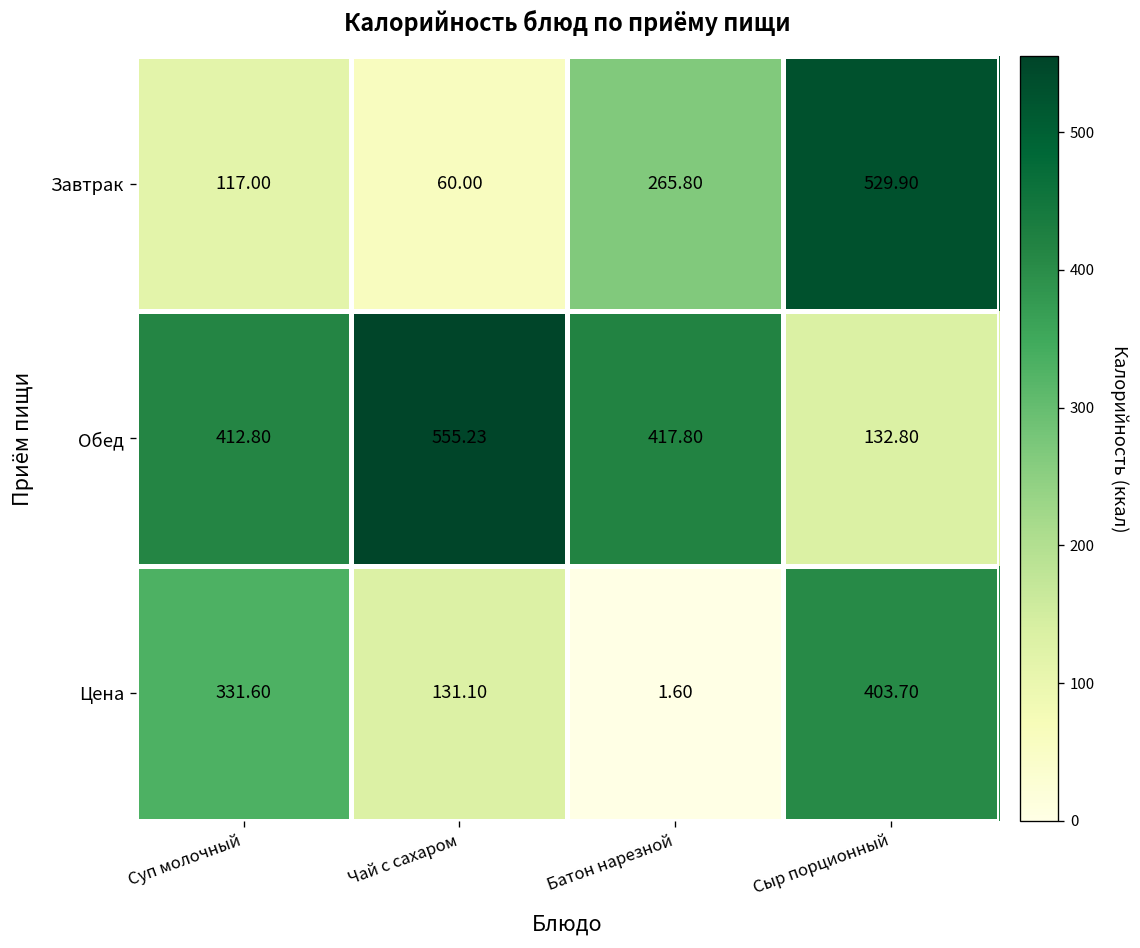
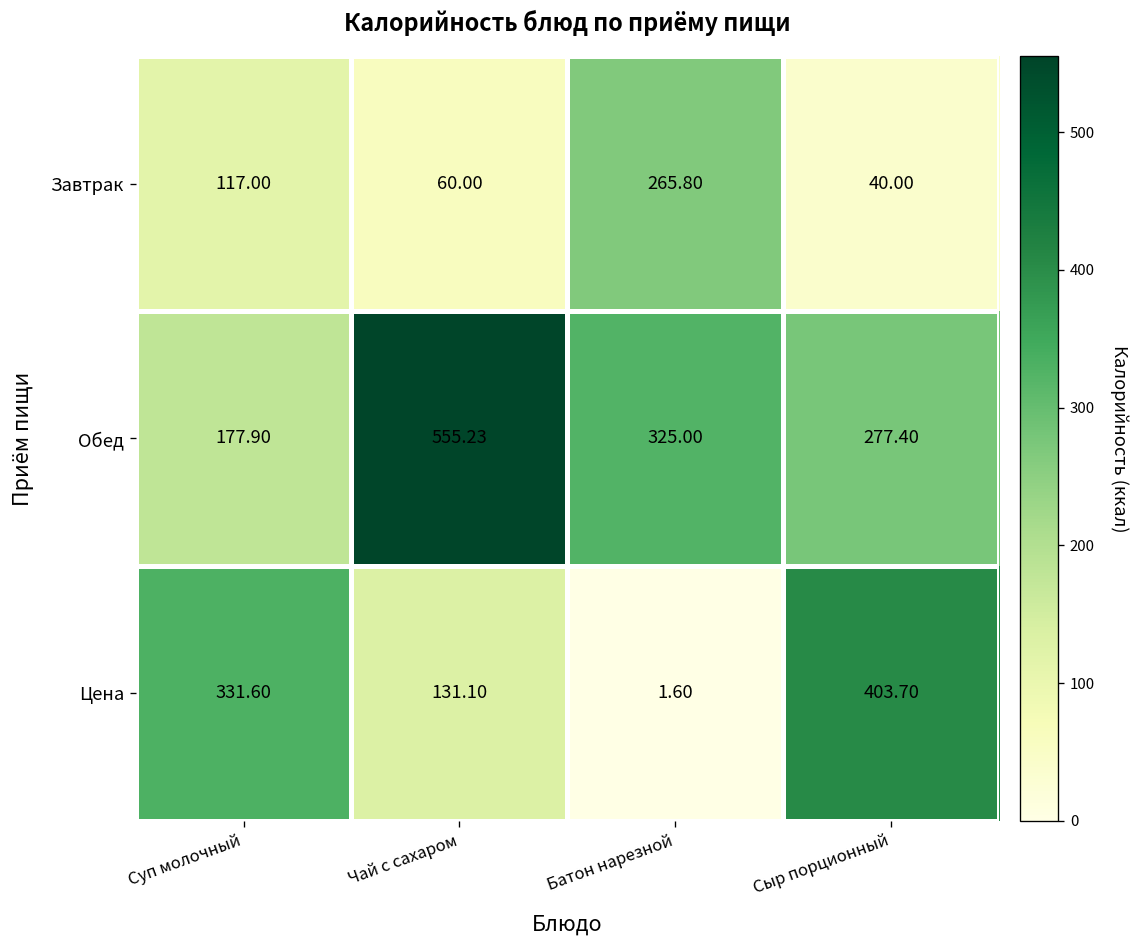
  {
    "Завтрак": {
      "Суп молочный": 117.00,
      "Чай с сахаром": 60.00,
      "Батон нарезной": 265.80,
-     "Сыр порционный": 529.90
+     "Сыр порционный": 40.00
    },
    "Обед": {
-     "Суп молочный": 412.80,
+     "Суп молочный": 177.90,
      "Чай с сахаром": 555.23,
-     "Батон нарезной": 417.80,
-     "Сыр порционный": 132.80
+     "Батон нарезной": 325.00,
+     "Сыр порционный": 277.40
    },
    "Цена": {
      "Суп молочный": 331.60,
      "Чай с сахаром": 131.10,
      "Батон нарезной": 1.60,
      "Сыр порционный": 403.70
    }
  }
